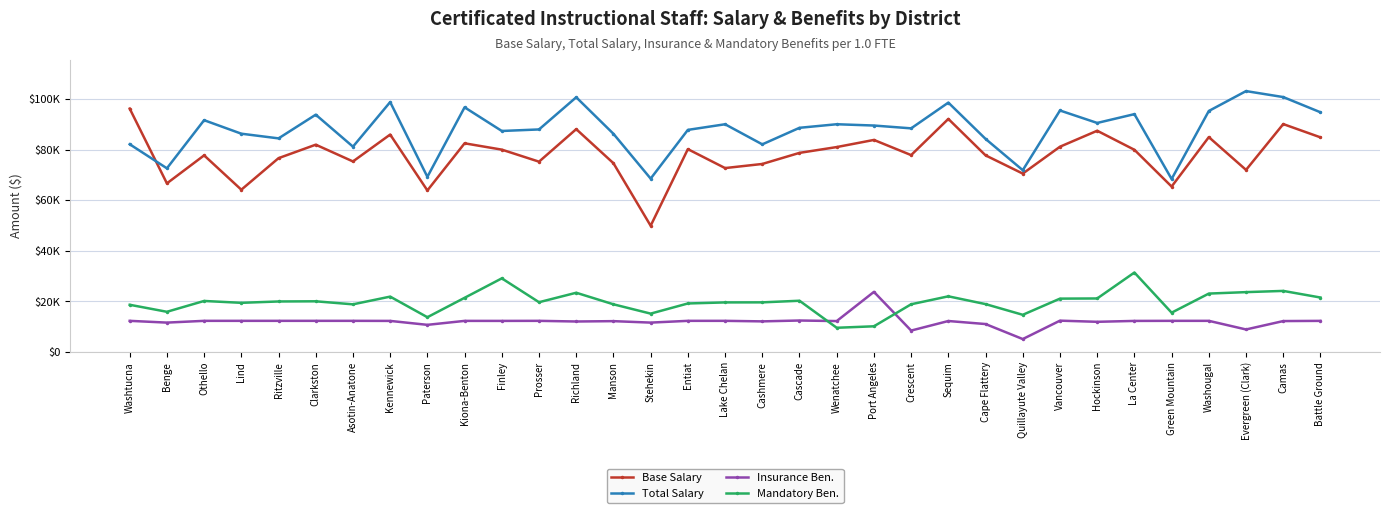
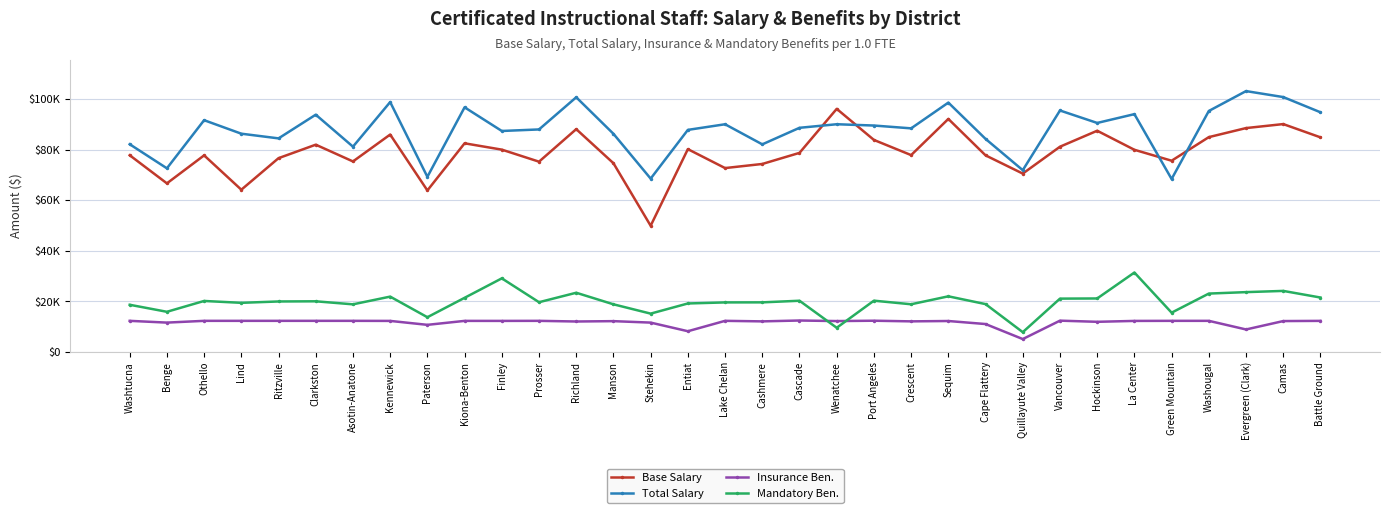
  {
    "Base Salary": {
-     "Washtucna": "$96000",
+     "Washtucna": "$78000",
      "Benge": "$67000",
      "Othello": "$78000",
      "Lind": "$64000",
      "Ritzville": "$77000",
      "Clarkston": "$82000",
      "Asotin-Anatone": "$75000",
      "Kennewick": "$86000",
      "Paterson": "$64000",
      "Kiona-Benton": "$83000",
      "Finley": "$80000",
      "Prosser": "$75000",
      "Richland": "$88000",
      "Manson": "$75000",
      "Stehekin": "$50000",
      "Entiat": "$80000",
      "Lake Chelan": "$73000",
      "Cashmere": "$74000",
      "Cascade": "$79000",
-     "Wenatchee": "$81000",
+     "Wenatchee": "$96000",
      "Port Angeles": "$84000",
      "Crescent": "$78000",
      "Sequim": "$92000",
      "Cape Flattery": "$78000",
      "Quillayute Valley": "$71000",
      "Vancouver": "$81000",
      "Hockinson": "$88000",
      "La Center": "$80000",
-     "Green Mountain": "$65000",
+     "Green Mountain": "$76000",
      "Washougal": "$85000",
-     "Evergreen (Clark)": "$72000",
+     "Evergreen (Clark)": "$89000",
      "Camas": "$90000",
      "Battle Ground": "$85000"
    },
    "Total Salary": {
      "Washtucna": "$82000",
      "Benge": "$73000",
      "Othello": "$92000",
      "Lind": "$86000",
      "Ritzville": "$84000",
      "Clarkston": "$94000",
      "Asotin-Anatone": "$81000",
      "Kennewick": "$99000",
      "Paterson": "$69000",
      "Kiona-Benton": "$97000",
      "Finley": "$87000",
      "Prosser": "$88000",
      "Richland": "$101000",
      "Manson": "$86000",
      "Stehekin": "$69000",
      "Entiat": "$88000",
      "Lake Chelan": "$90000",
      "Cashmere": "$82000",
      "Cascade": "$89000",
      "Wenatchee": "$90000",
      "Port Angeles": "$90000",
      "Crescent": "$88000",
      "Sequim": "$99000",
      "Cape Flattery": "$84000",
      "Quillayute Valley": "$72000",
      "Vancouver": "$96000",
      "Hockinson": "$91000",
      "La Center": "$94000",
      "Green Mountain": "$68000",
      "Washougal": "$95000",
      "Evergreen (Clark)": "$103000",
      "Camas": "$101000",
      "Battle Ground": "$95000"
    },
    "Insurance Ben.": {
      "Washtucna": "$12000",
      "Benge": "$12000",
      "Othello": "$12000",
      "Lind": "$12000",
      "Ritzville": "$12000",
      "Clarkston": "$12000",
      "Asotin-Anatone": "$12000",
      "Kennewick": "$12000",
      "Paterson": "$11000",
      "Kiona-Benton": "$12000",
      "Finley": "$12000",
      "Prosser": "$12000",
      "Richland": "$12000",
      "Manson": "$12000",
      "Stehekin": "$12000",
-     "Entiat": "$12000",
+     "Entiat": "$8000",
      "Lake Chelan": "$12000",
      "Cashmere": "$12000",
      "Cascade": "$12000",
      "Wenatchee": "$12000",
-     "Port Angeles": "$24000",
-     "Crescent": "$8000",
+     "Port Angeles": "$12000",
+     "Crescent": "$12000",
      "Sequim": "$12000",
      "Cape Flattery": "$11000",
      "Quillayute Valley": "$5000",
      "Vancouver": "$12000",
      "Hockinson": "$12000",
      "La Center": "$12000",
      "Green Mountain": "$12000",
      "Washougal": "$12000",
      "Evergreen (Clark)": "$9000",
      "Camas": "$12000",
      "Battle Ground": "$12000"
    },
    "Mandatory Ben.": {
      "Washtucna": "$19000",
      "Benge": "$16000",
      "Othello": "$20000",
      "Lind": "$19000",
      "Ritzville": "$20000",
      "Clarkston": "$20000",
      "Asotin-Anatone": "$19000",
      "Kennewick": "$22000",
      "Paterson": "$14000",
      "Kiona-Benton": "$21000",
      "Finley": "$29000",
      "Prosser": "$20000",
      "Richland": "$23000",
      "Manson": "$19000",
      "Stehekin": "$15000",
      "Entiat": "$19000",
      "Lake Chelan": "$20000",
      "Cashmere": "$20000",
      "Cascade": "$20000",
      "Wenatchee": "$10000",
-     "Port Angeles": "$10000",
+     "Port Angeles": "$20000",
      "Crescent": "$19000",
      "Sequim": "$22000",
      "Cape Flattery": "$19000",
-     "Quillayute Valley": "$15000",
+     "Quillayute Valley": "$8000",
      "Vancouver": "$21000",
      "Hockinson": "$21000",
      "La Center": "$31000",
      "Green Mountain": "$16000",
      "Washougal": "$23000",
      "Evergreen (Clark)": "$24000",
      "Camas": "$24000",
      "Battle Ground": "$22000"
    }
  }
